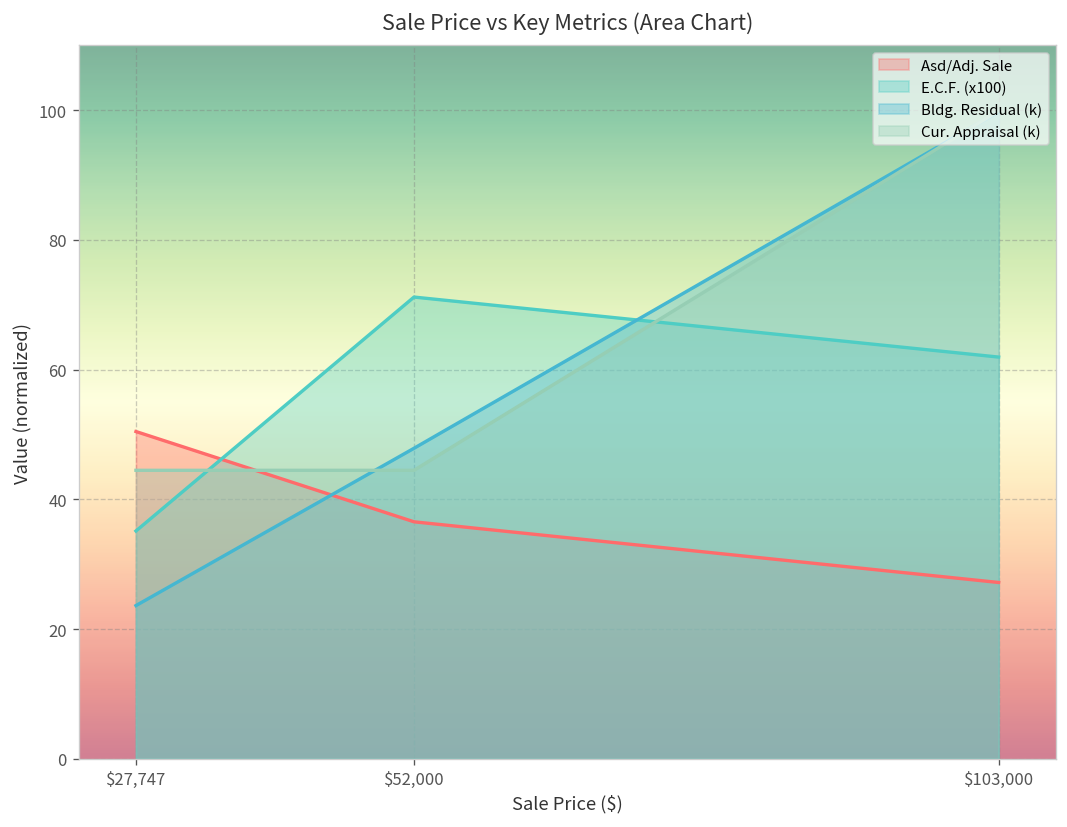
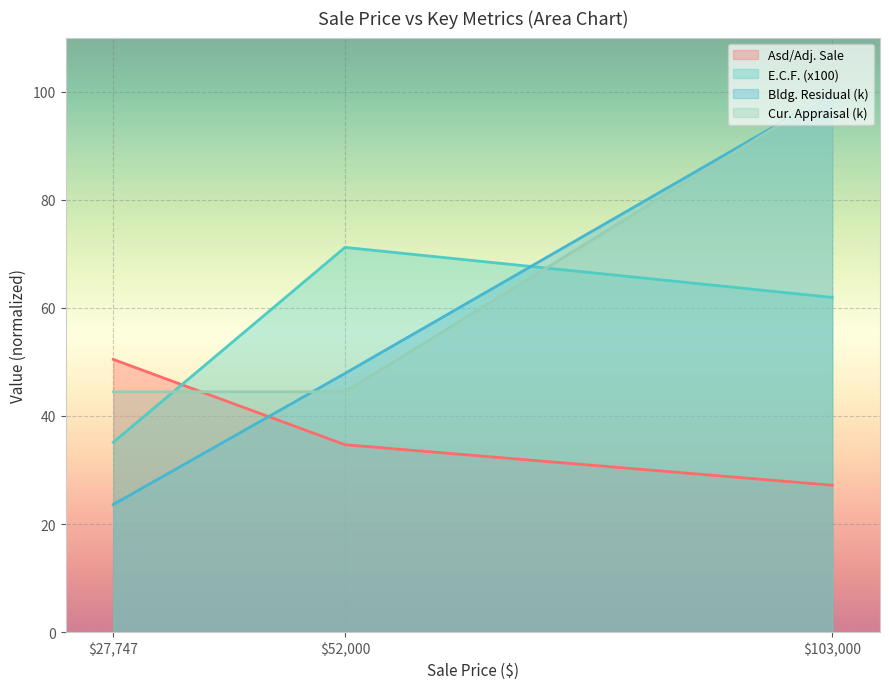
  {
    "Asd/Adj. Sale": {
      "$27,747": 50,
-     "$52,000": 37,
+     "$52,000": 35,
      "$103,000": 27
    }
  }
